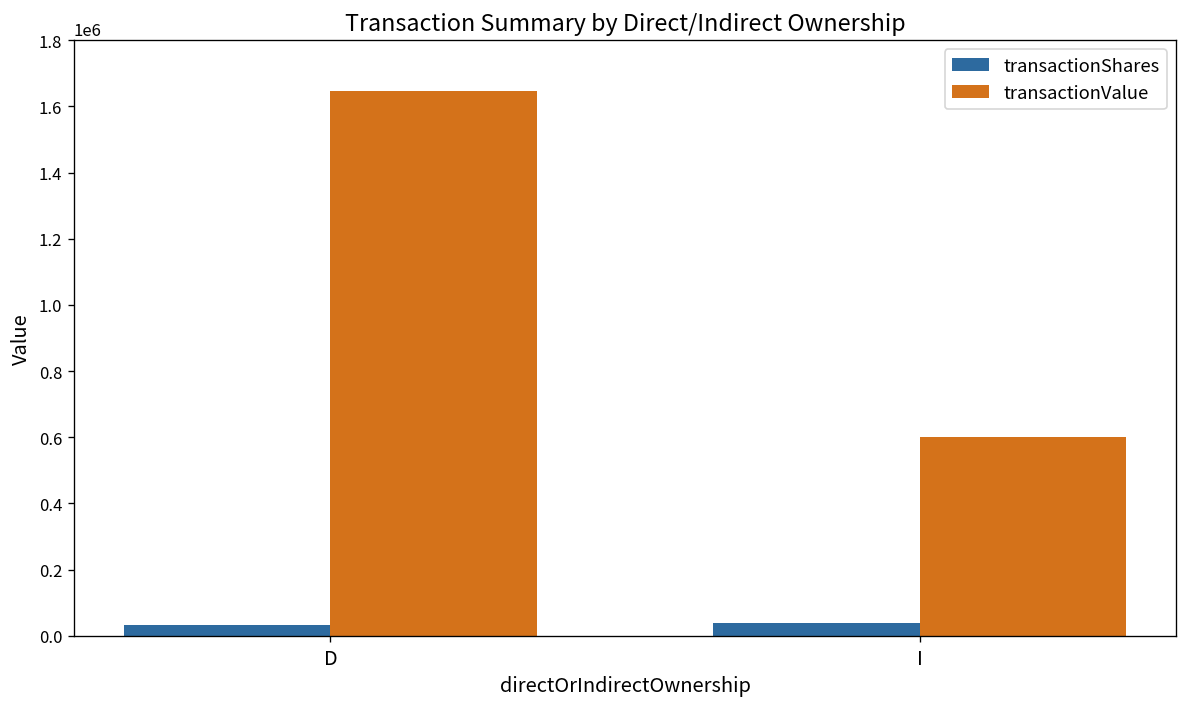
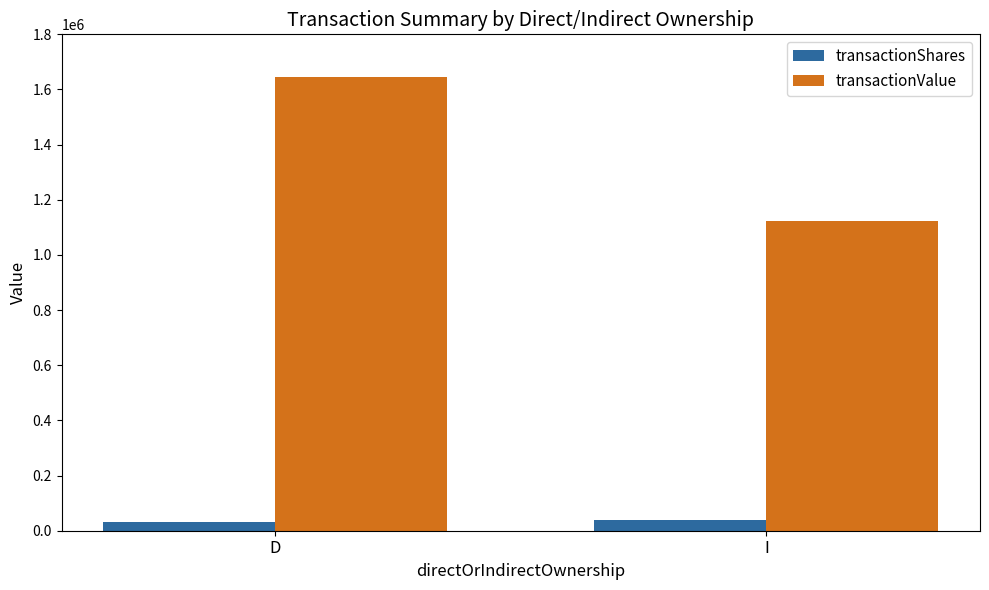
  {
    "transactionShares": {
      "D": 30000,
      "I": 40000
    },
    "transactionValue": {
      "D": 1650000,
-     "I": 600000
+     "I": 1120000
    }
  }
